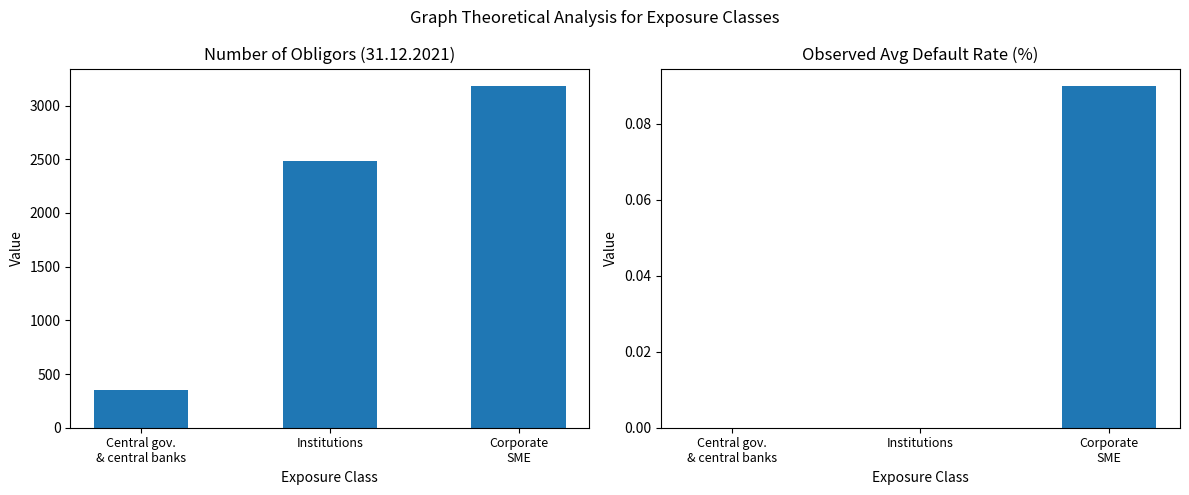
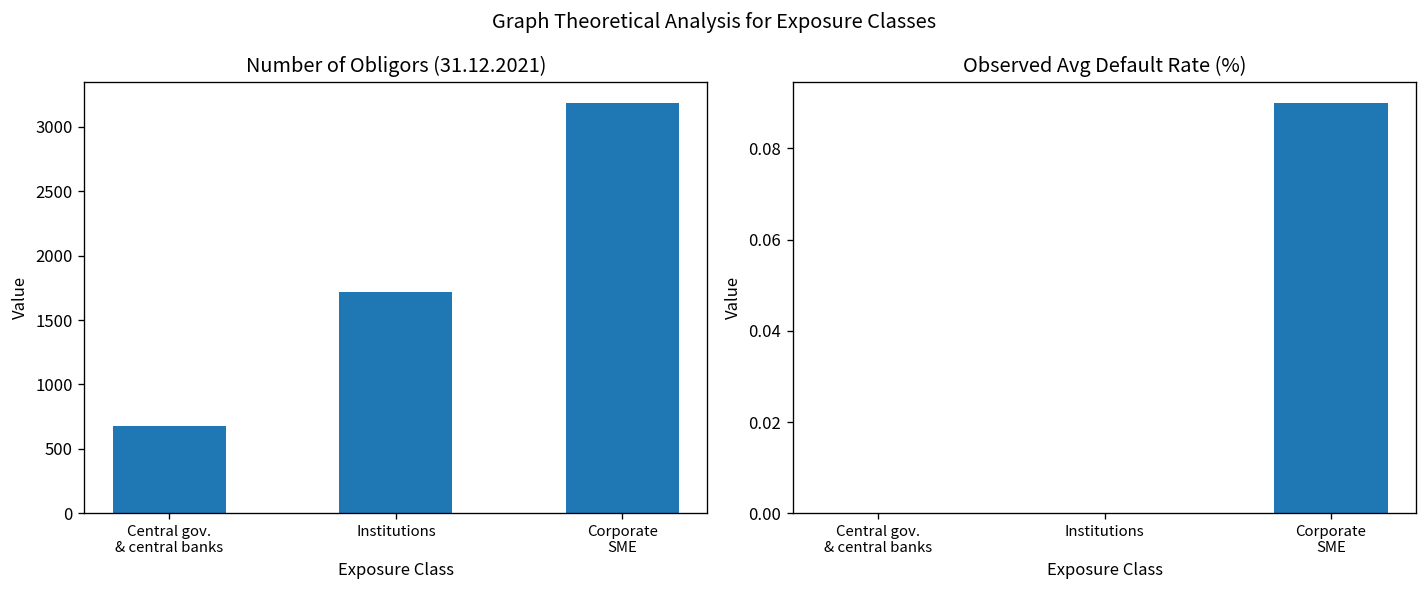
  {
    "Number of Obligors (31.12.2021)": {
-     "Central gov. & central banks": 350,
-     "Institutions": 2490,
+     "Central gov. & central banks": 680,
+     "Institutions": 1720,
      "Corporate SME": 3190
    },
    "Observed Avg Default Rate (%)": {
      "Central gov. & central banks": 0.000,
      "Institutions": 0.000,
      "Corporate SME": 0.090
    }
  }
